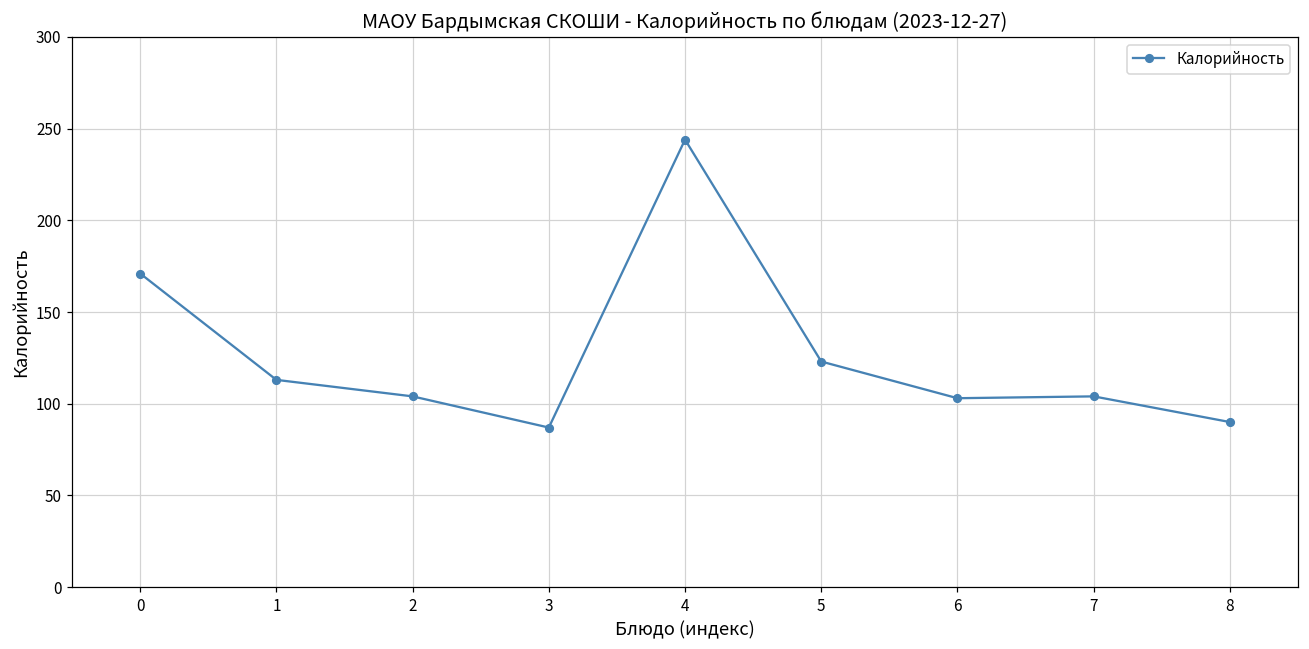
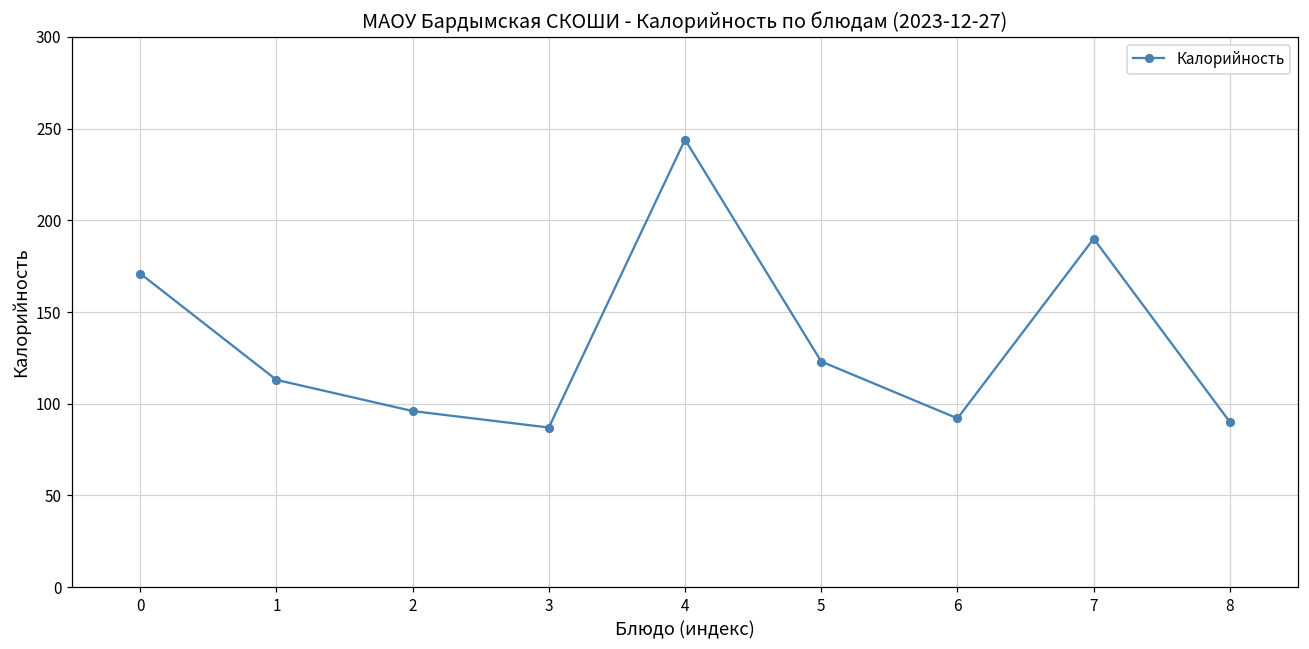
  {
    "0": 171,
    "1": 113,
-   "2": 104,
+   "2": 96,
    "3": 87,
    "4": 244,
    "5": 123,
-   "6": 103,
-   "7": 104,
+   "6": 92,
+   "7": 190,
    "8": 90
  }
